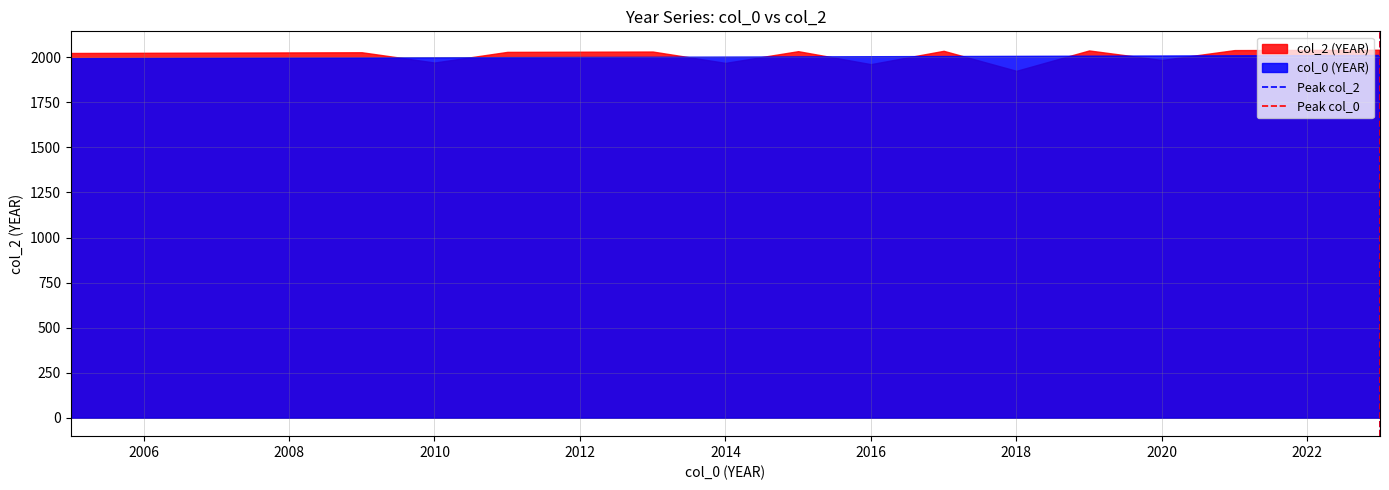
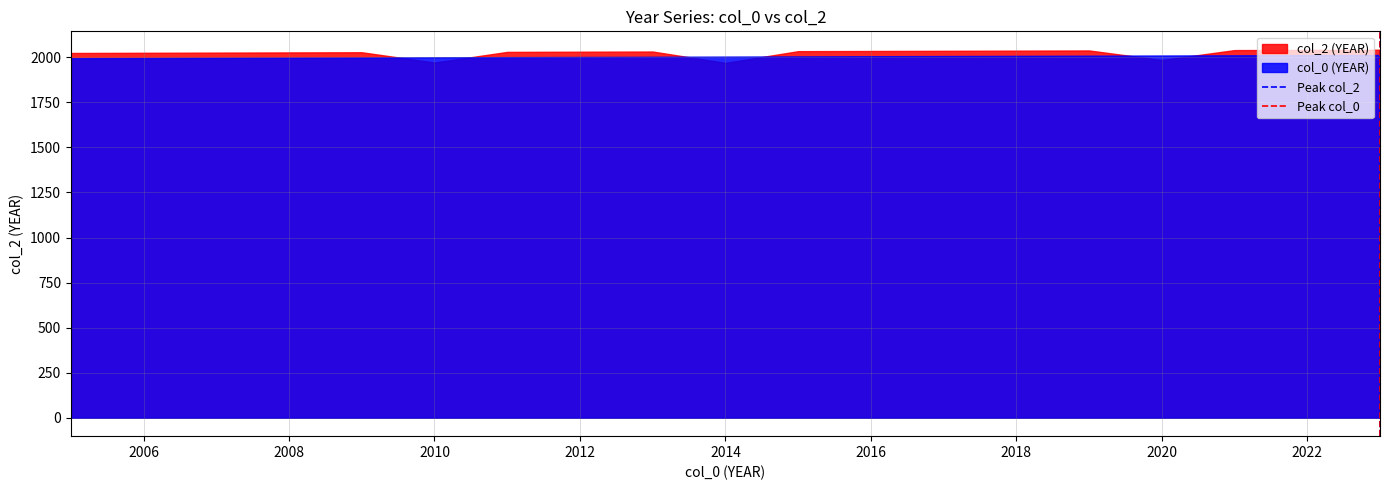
  {
    "col_2 (YEAR)": {
      "2006": 2030,
      "2008": 2030,
      "2010": 1970,
      "2012": 2030,
      "2014": 1970,
-     "2016": 1960,
-     "2018": 1930,
+     "2016": 2040,
+     "2018": 2040,
      "2020": 1990
    },
    "col_0 (YEAR)": {
      "2006": 2000,
      "2008": 2000,
      "2010": 2000,
      "2012": 2000,
      "2014": 2000,
      "2016": 2010,
      "2018": 2010,
      "2020": 2010
    }
  }
